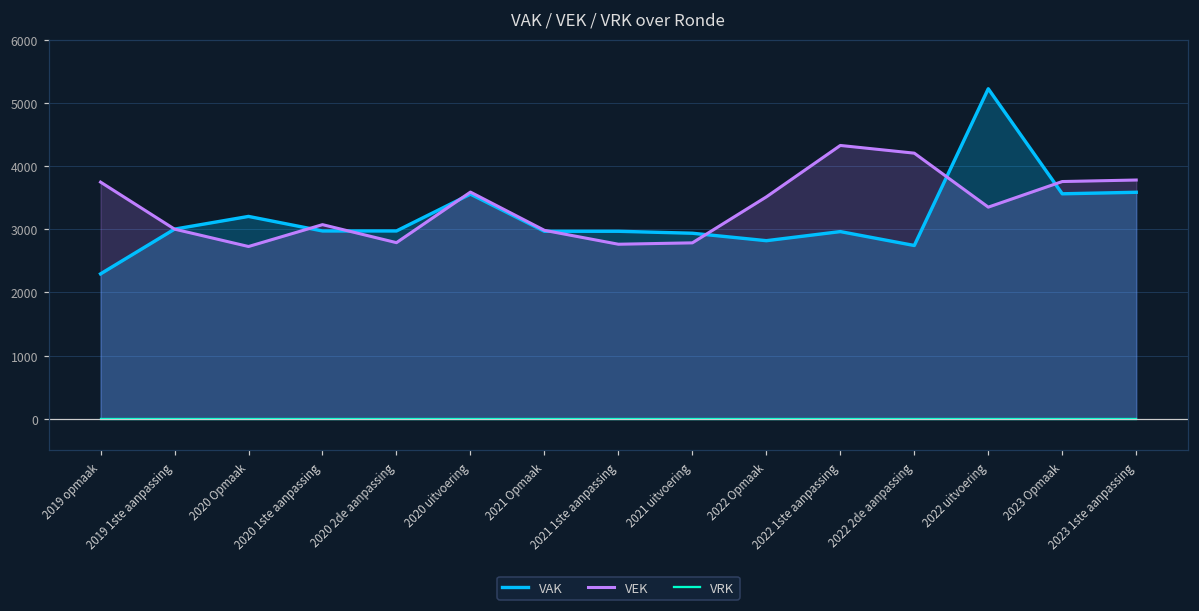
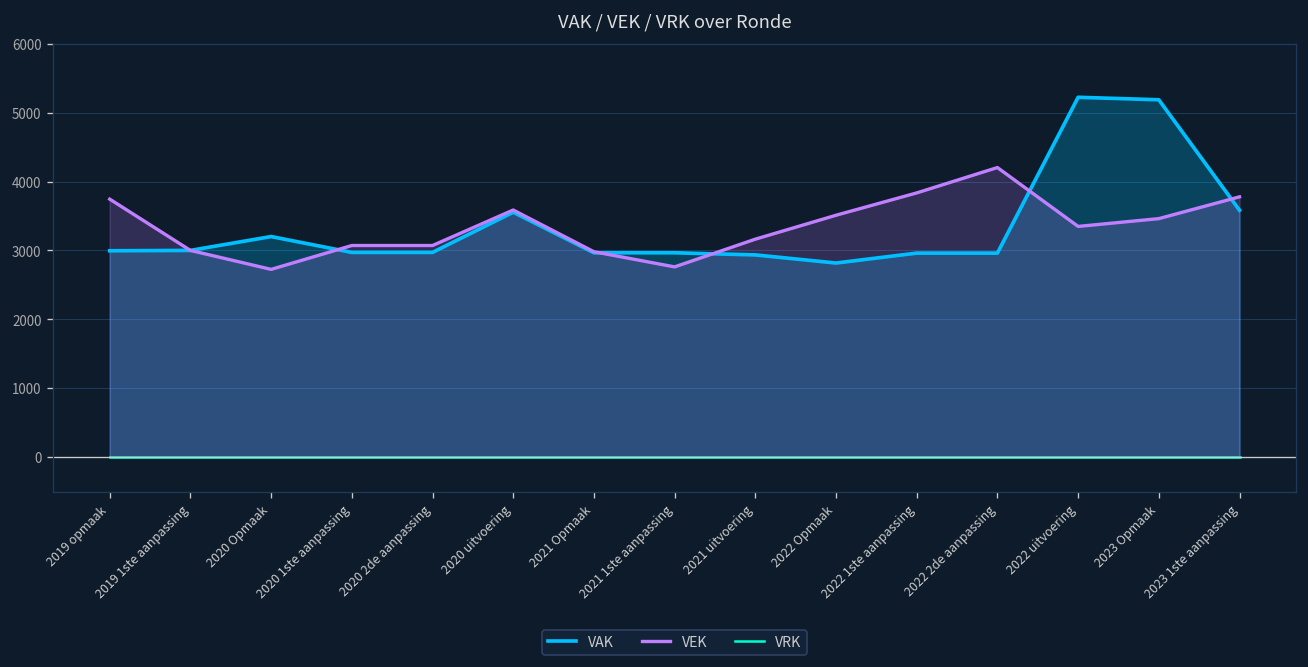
  {
    "VAK": {
-     "2019 opmaak": 2300,
+     "2019 opmaak": 3000,
      "2020 Opmaak": 3200,
      "2020 1ste aanpassing": 3000,
      "2020 2de aanpassing": 3000,
      "2021 1ste aanpassing": 3000,
      "2021 uitvoering": 2900,
      "2022 Opmaak": 2800,
      "2022 1ste aanpassing": 3000,
-     "2022 2de aanpassing": 2700,
+     "2022 2de aanpassing": 3000,
      "2022 uitvoering": 5200,
-     "2023 Opmaak": 3600,
+     "2023 Opmaak": 5200,
      "2023 1ste aanpassing": 3600
    },
    "VEK": {
      "2019 opmaak": 3700,
      "2020 Opmaak": 2700,
      "2020 1ste aanpassing": 3100,
-     "2020 2de aanpassing": 2800,
+     "2020 2de aanpassing": 3100,
      "2021 1ste aanpassing": 2800,
-     "2021 uitvoering": 2800,
+     "2021 uitvoering": 3200,
      "2022 Opmaak": 3500,
-     "2022 1ste aanpassing": 4300,
+     "2022 1ste aanpassing": 3800,
      "2022 2de aanpassing": 4200,
      "2022 uitvoering": 3300,
-     "2023 Opmaak": 3800,
+     "2023 Opmaak": 3500,
      "2023 1ste aanpassing": 3800
    },
    "VRK": {
      "2019 opmaak": 0,
      "2019 1ste aanpassing": 0,
      "2020 Opmaak": 0,
      "2020 1ste aanpassing": 0,
      "2020 2de aanpassing": 0,
      "2020 uitvoering": 0,
      "2021 Opmaak": 0,
      "2021 1ste aanpassing": 0,
      "2021 uitvoering": 0,
      "2022 Opmaak": 0,
      "2022 1ste aanpassing": 0,
      "2022 2de aanpassing": 0,
      "2022 uitvoering": 0,
      "2023 Opmaak": 0,
      "2023 1ste aanpassing": 0
    }
  }
